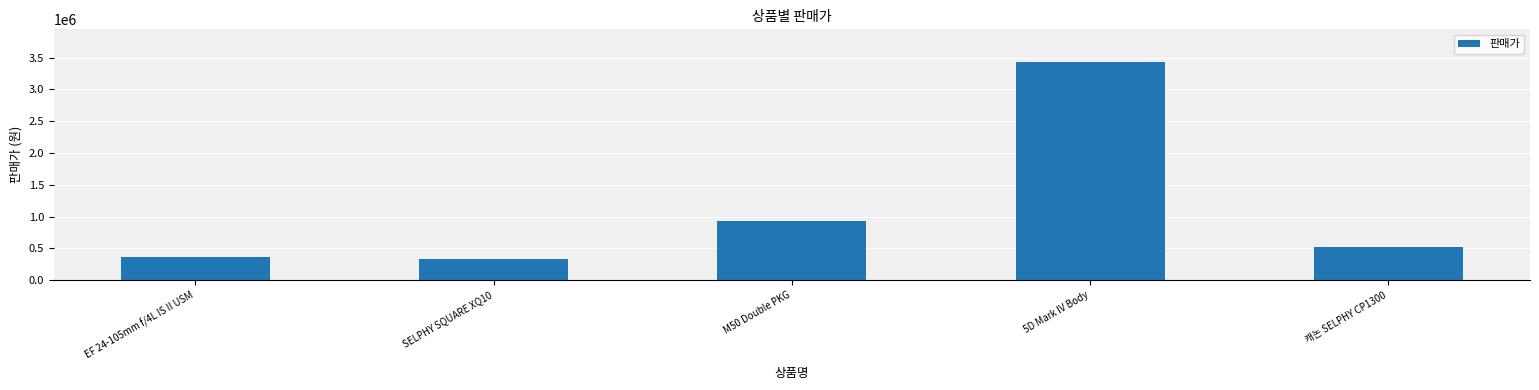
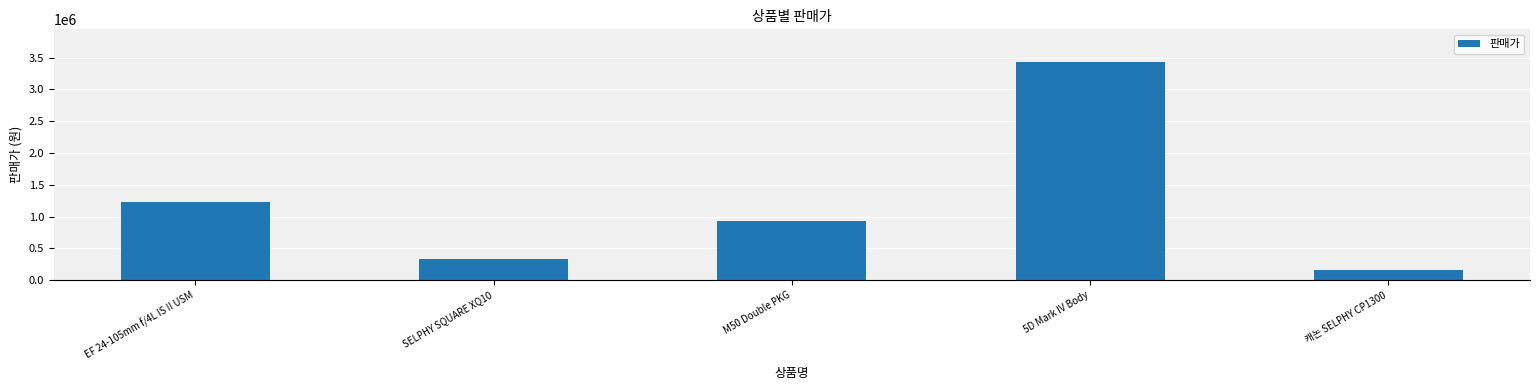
  {
-   "EF 24-105mm f/4L IS II USM": 400000,
+   "EF 24-105mm f/4L IS II USM": 1200000,
    "SELPHY SQUARE XQ10": 300000,
    "M50 Double PKG": 900000,
    "5D Mark IV Body": 3400000,
-   "캐논 SELPHY CP1300": 500000
+   "캐논 SELPHY CP1300": 200000
  }
